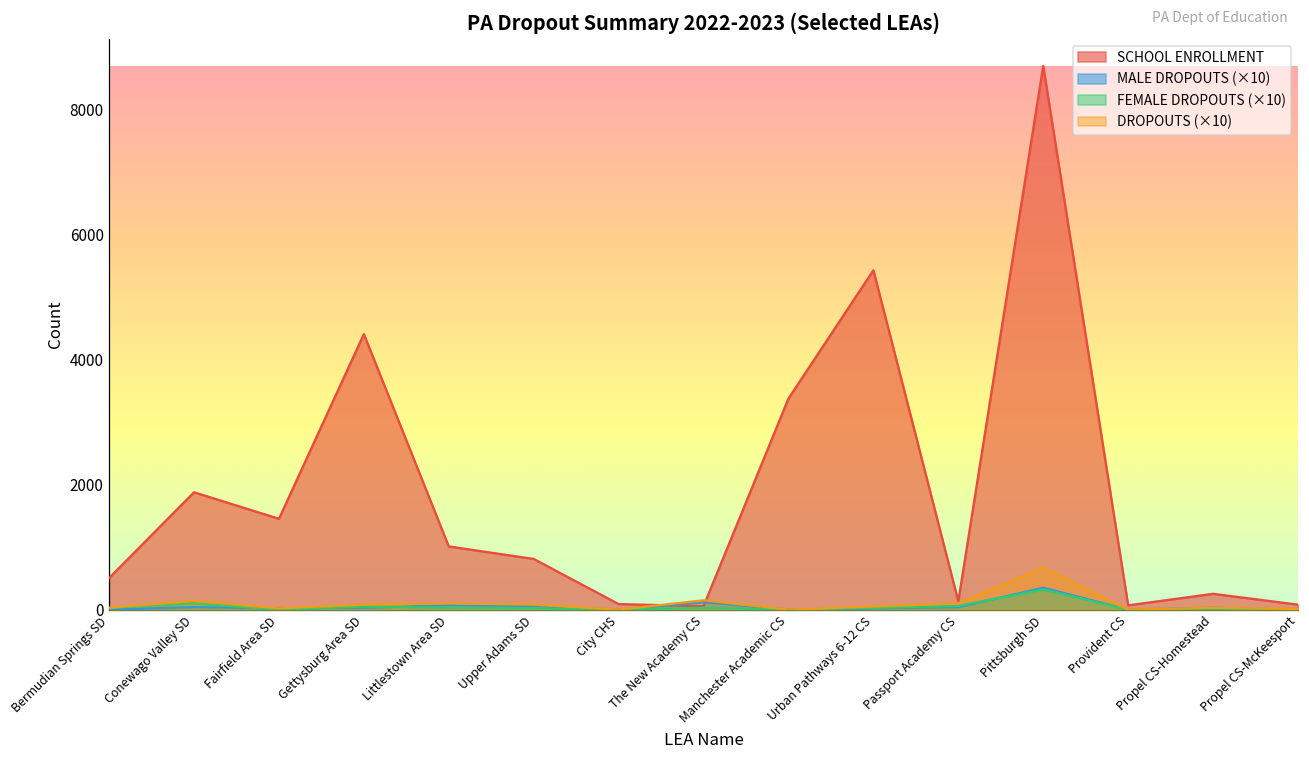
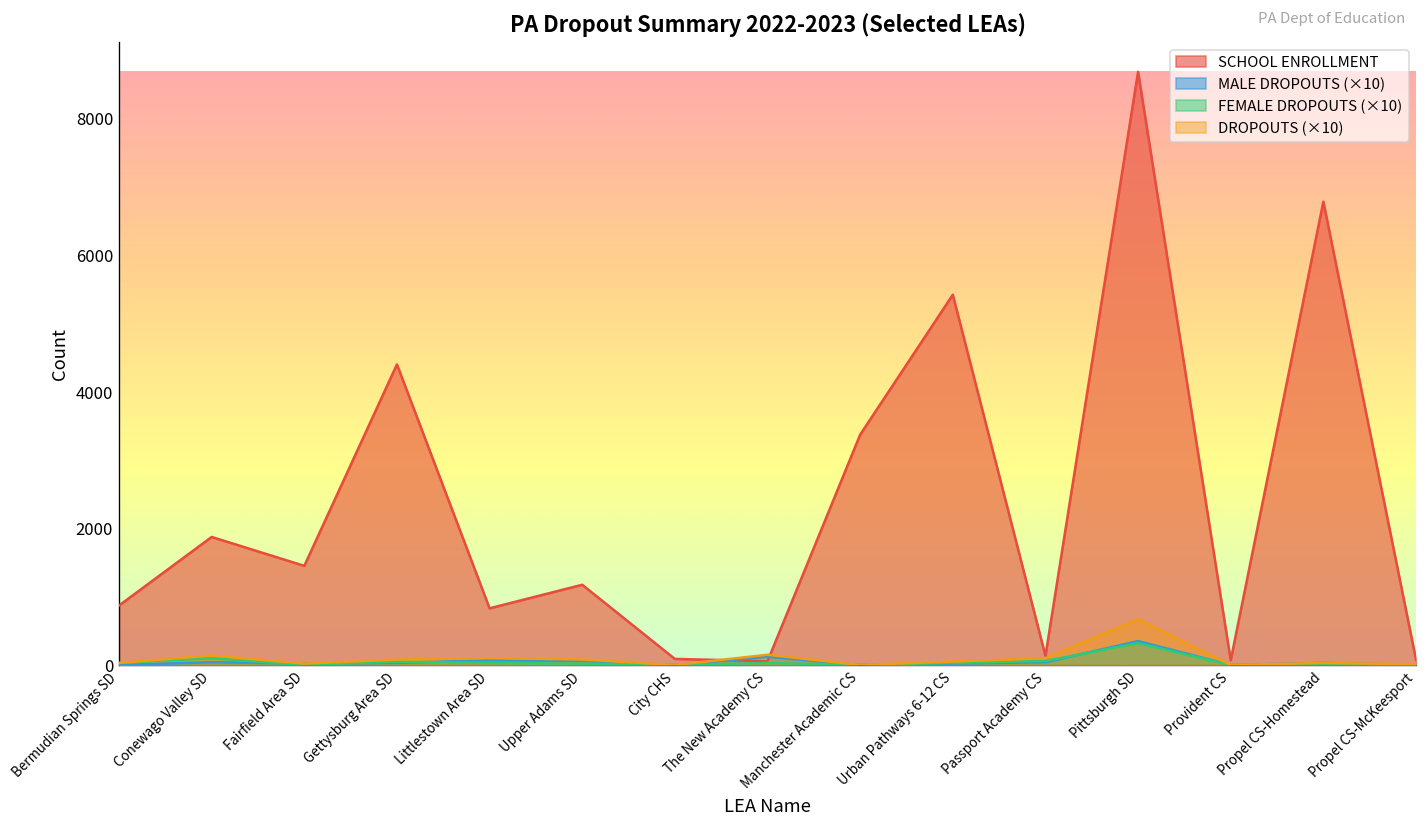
  {
    "SCHOOL ENROLLMENT": {
-     "Bermudian Springs SD": 500,
+     "Bermudian Springs SD": 900,
      "Conewago Valley SD": 1900,
      "Fairfield Area SD": 1500,
      "Gettysburg Area SD": 4400,
-     "Littlestown Area SD": 1000,
-     "Upper Adams SD": 800,
+     "Littlestown Area SD": 800,
+     "Upper Adams SD": 1200,
      "City CHS": 100,
      "Manchester Academic CS": 3400,
      "Urban Pathways 6-12 CS": 5400,
      "Pittsburgh SD": 8700,
      "Provident CS": 100,
-     "Propel CS-Homestead": 300,
+     "Propel CS-Homestead": 6800,
      "Propel CS-McKeesport": 100
    },
    "MALE DROPOUTS (×10)": {
      "Conewago Valley SD": 0
    },
    "DROPOUTS (×10)": {
      "Pittsburgh SD": 700
    }
  }
